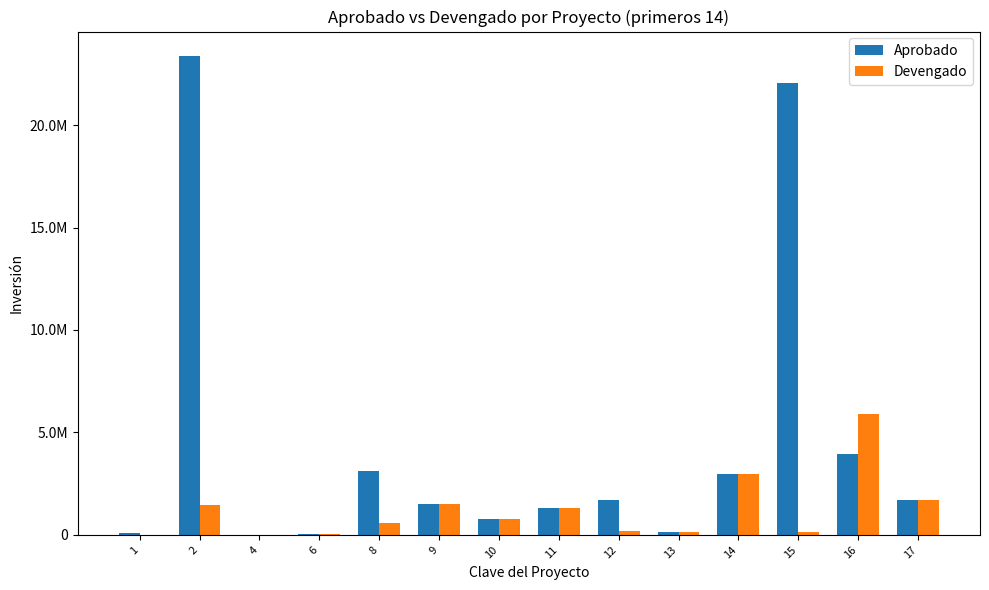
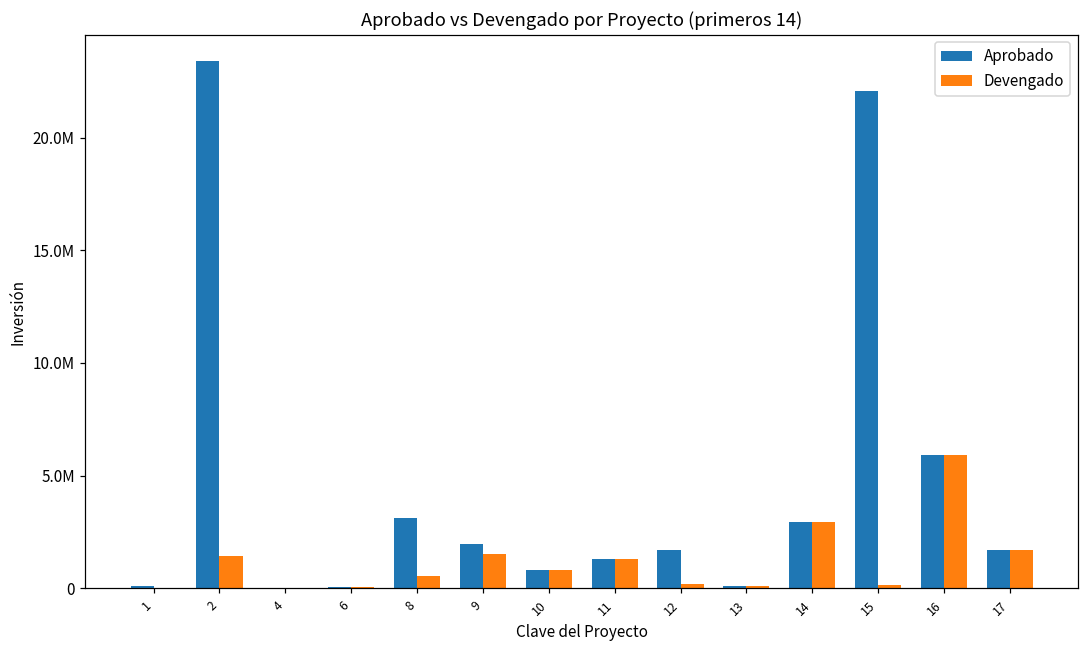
  {
    "Aprobado": {
      "2": 23400000,
      "8": 3100000,
-     "9": 1500000,
+     "9": 2000000,
      "10": 800000,
      "11": 1300000,
      "12": 1700000,
      "13": 100000,
      "14": 3000000,
      "15": 22100000,
-     "16": 3900000,
+     "16": 5900000,
      "17": 1700000
    },
    "Devengado": {
      "1": 0,
      "2": 1500000,
      "8": 600000,
      "9": 1500000,
      "10": 800000,
      "11": 1300000,
      "12": 200000,
      "13": 100000,
      "14": 3000000,
      "15": 100000,
      "16": 5900000,
      "17": 1700000
    }
  }
